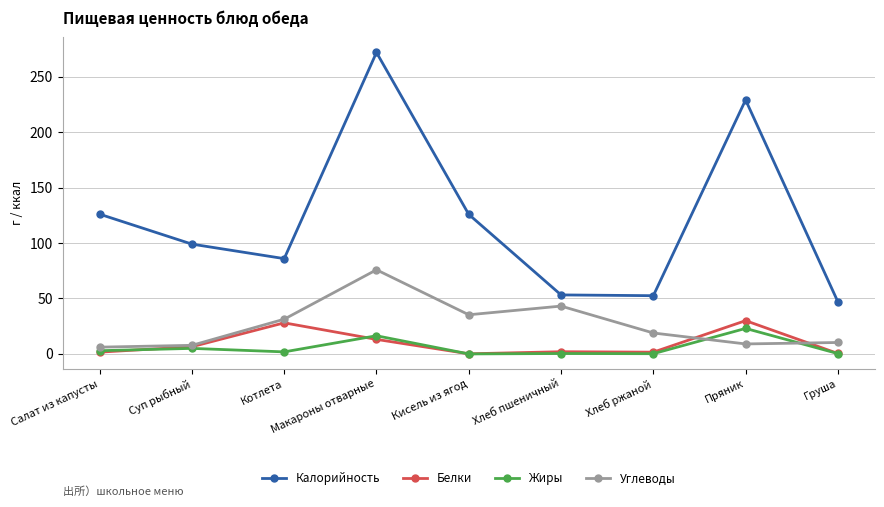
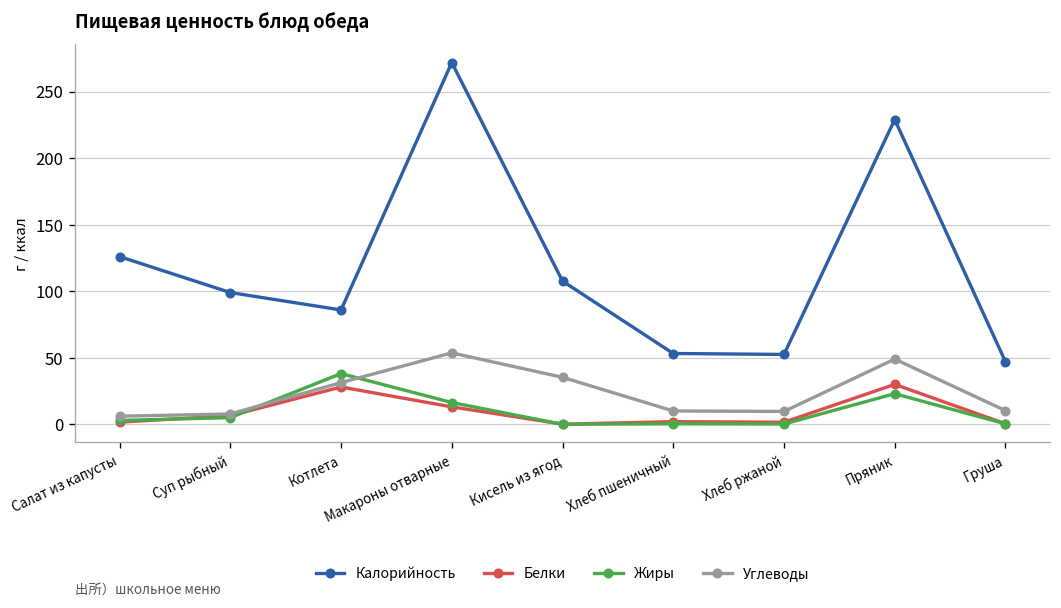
  {
    "Калорийность": {
      "Салат из капусты": 126,
      "Суп рыбный": 99,
      "Котлета": 86,
      "Макароны отварные": 272,
-     "Кисель из ягод": 126,
+     "Кисель из ягод": 108,
      "Хлеб пшеничный": 53,
      "Хлеб ржаной": 53,
      "Пряник": 229,
      "Груша": 47
    },
    "Белки": {
      "Котлета": 28,
      "Макароны отварные": 13,
      "Пряник": 30
    },
    "Жиры": {
-     "Котлета": 2,
+     "Котлета": 38,
      "Макароны отварные": 16,
      "Пряник": 23
    },
    "Углеводы": {
      "Салат из капусты": 6,
      "Котлета": 31,
-     "Макароны отварные": 76,
+     "Макароны отварные": 54,
      "Кисель из ягод": 35,
-     "Хлеб пшеничный": 43,
-     "Хлеб ржаной": 19,
-     "Пряник": 9,
+     "Хлеб пшеничный": 10,
+     "Хлеб ржаной": 10,
+     "Пряник": 49,
      "Груша": 10
    }
  }
